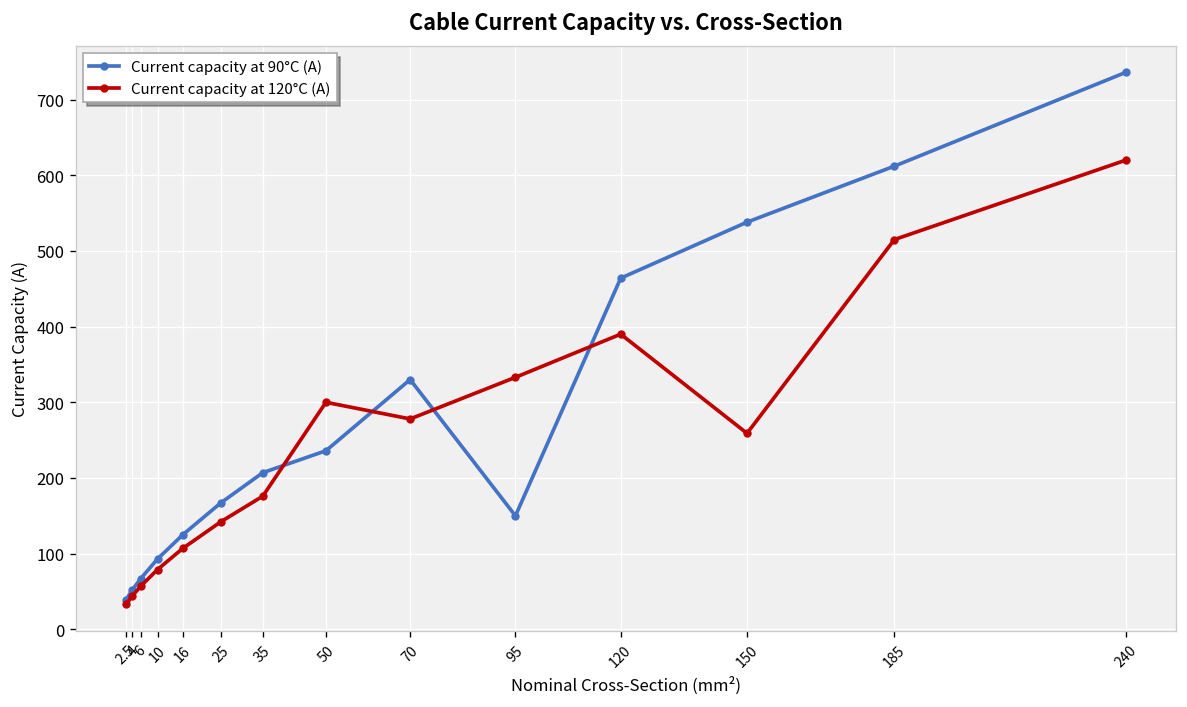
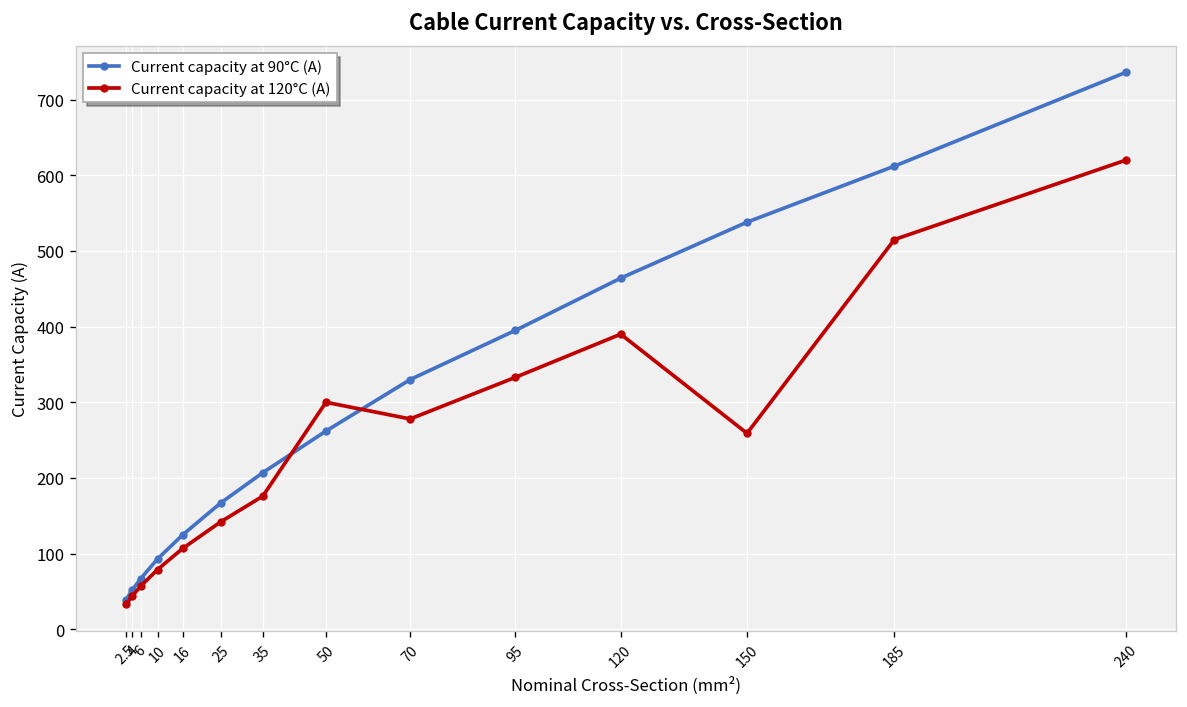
  {
    "Current capacity at 90°C (A)": {
      "2.5": 40,
      "4": 50,
      "6": 70,
      "10": 90,
      "16": 130,
      "25": 170,
      "35": 210,
-     "50": 240,
+     "50": 260,
      "70": 330,
-     "95": 150,
+     "95": 400,
      "120": 460,
      "150": 540,
      "185": 610,
      "240": 740
    },
    "Current capacity at 120°C (A)": {
      "2.5": 30,
      "4": 40,
      "6": 60,
      "10": 80,
      "16": 110,
      "25": 140,
      "35": 180,
      "50": 300,
      "70": 280,
      "95": 330,
      "120": 390,
      "150": 260,
      "185": 520,
      "240": 620
    }
  }
